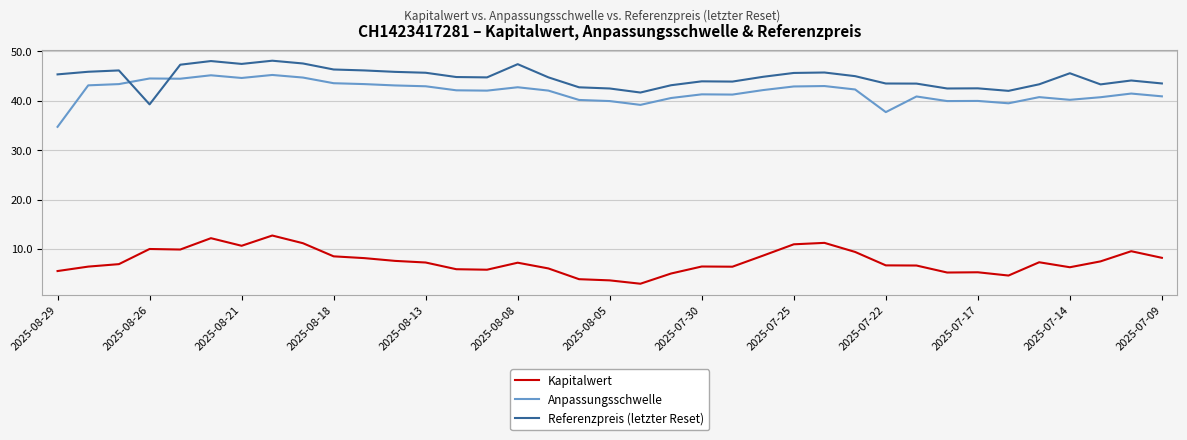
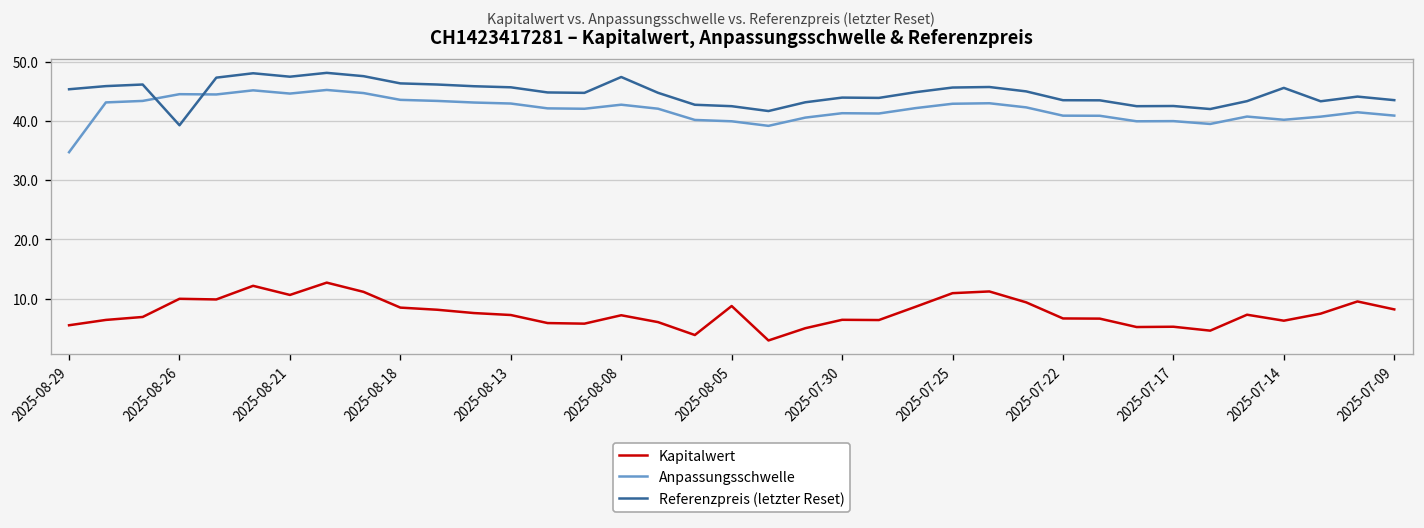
  {
    "Kapitalwert": {
      "2025-08-29": 6,
      "2025-08-26": 10,
      "2025-08-21": 11,
      "2025-08-18": 8,
      "2025-08-13": 7,
      "2025-08-08": 7,
-     "2025-08-05": 4,
+     "2025-08-05": 9,
      "2025-07-30": 6,
      "2025-07-25": 11,
      "2025-07-22": 7,
      "2025-07-17": 5,
      "2025-07-14": 6,
      "2025-07-09": 8
    },
    "Anpassungsschwelle": {
      "2025-08-29": 35,
      "2025-08-26": 45,
      "2025-08-21": 45,
      "2025-08-18": 44,
      "2025-08-13": 43,
      "2025-08-08": 43,
      "2025-08-05": 40,
      "2025-07-30": 41,
      "2025-07-25": 43,
-     "2025-07-22": 38,
+     "2025-07-22": 41,
      "2025-07-17": 40,
      "2025-07-14": 40,
      "2025-07-09": 41
    },
    "Referenzpreis (letzter Reset)": {
      "2025-08-29": 45,
      "2025-08-26": 39,
      "2025-08-21": 47,
      "2025-08-18": 46,
      "2025-08-13": 46,
      "2025-08-08": 47,
      "2025-08-05": 43,
      "2025-07-30": 44,
      "2025-07-25": 46,
      "2025-07-22": 44,
      "2025-07-17": 43,
      "2025-07-14": 46,
      "2025-07-09": 44
    }
  }
